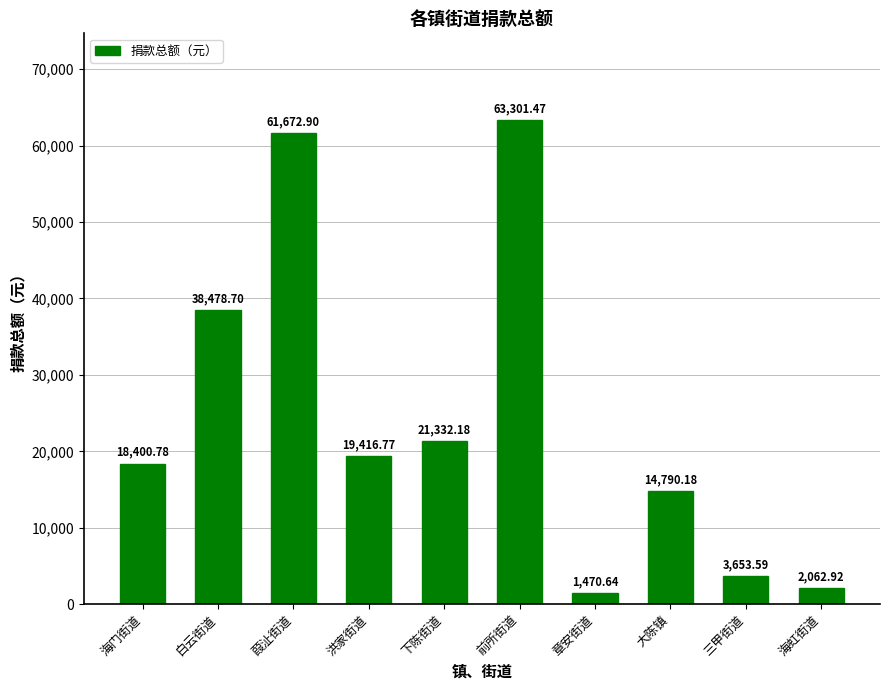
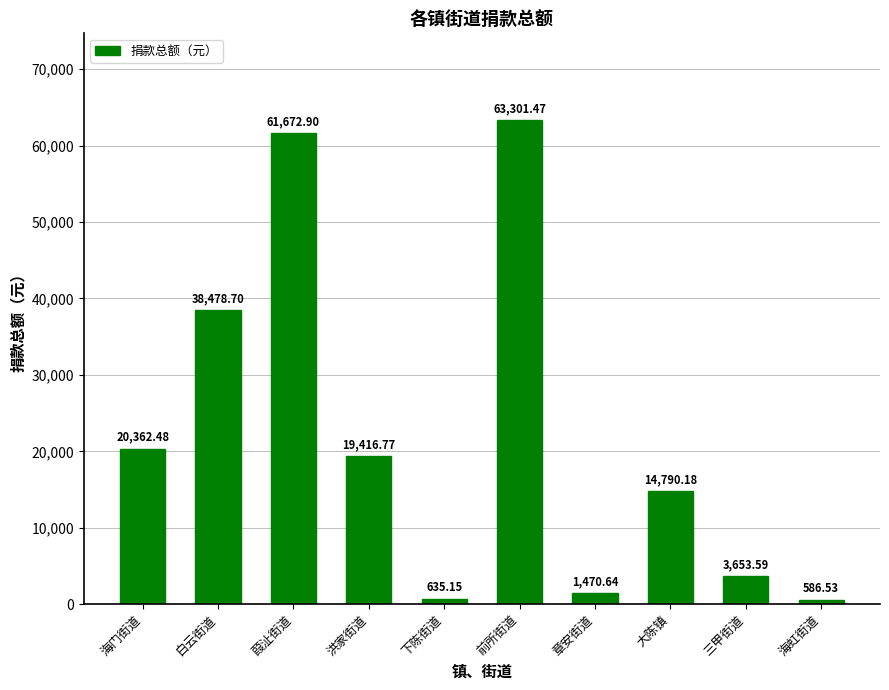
  {
-   "海门街道": "18,400.78",
+   "海门街道": "20,362.48",
    "白云街道": "38,478.70",
    "葭沚街道": "61,672.90",
    "洪家街道": "19,416.77",
-   "下陈街道": "21,332.18",
+   "下陈街道": "635.15",
    "前所街道": "63,301.47",
    "章安街道": "1,470.64",
    "大陈镇": "14,790.18",
    "三甲街道": "3,653.59",
-   "海虹街道": "2,062.92"
+   "海虹街道": "586.53"
  }
